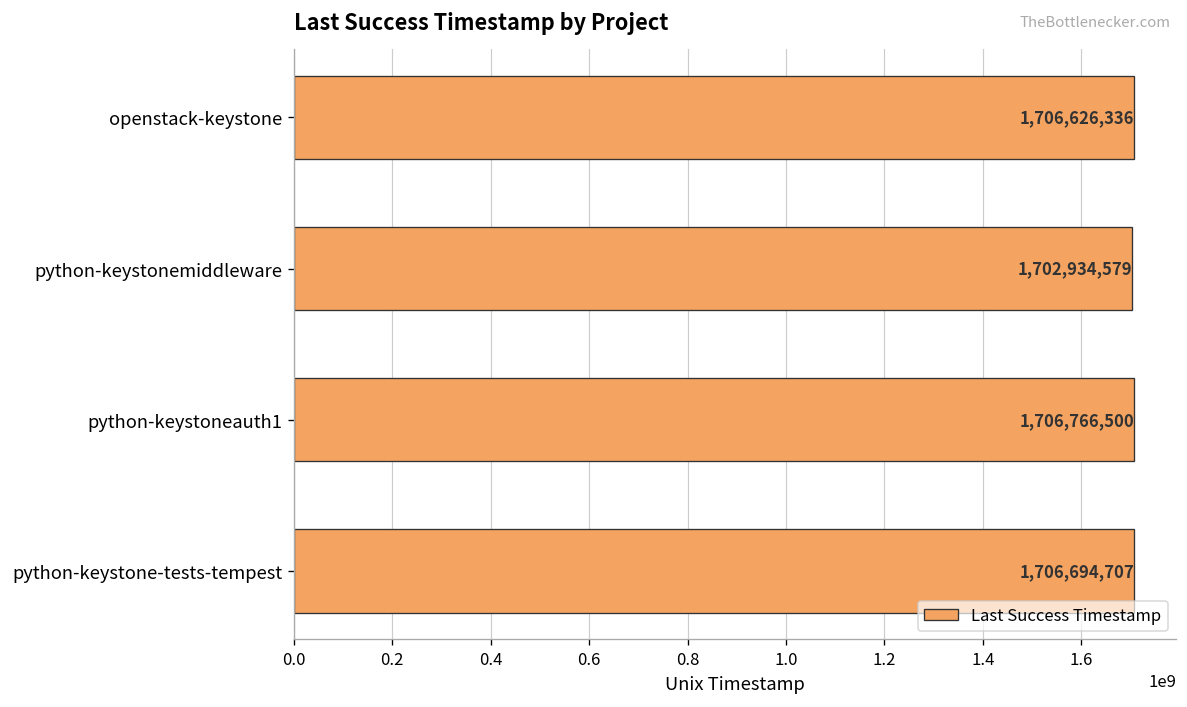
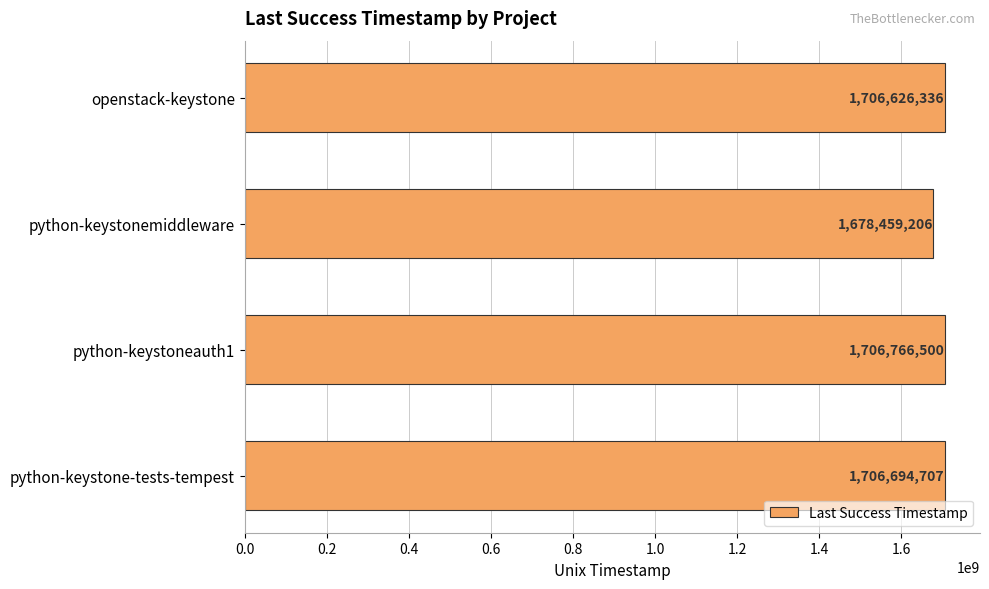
  {
    "openstack-keystone": "1,706,626,336",
-   "python-keystonemiddleware": "1,702,934,579",
+   "python-keystonemiddleware": "1,678,459,206",
    "python-keystoneauth1": "1,706,766,500",
    "python-keystone-tests-tempest": "1,706,694,707"
  }
